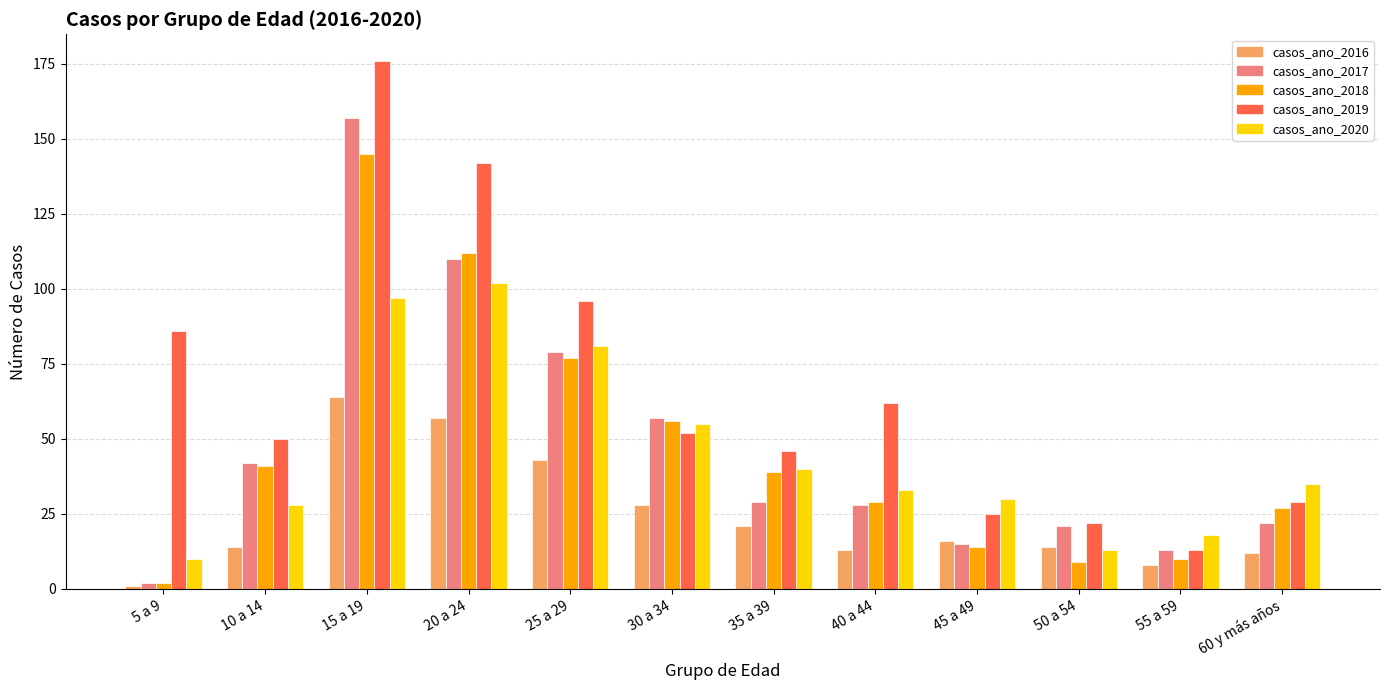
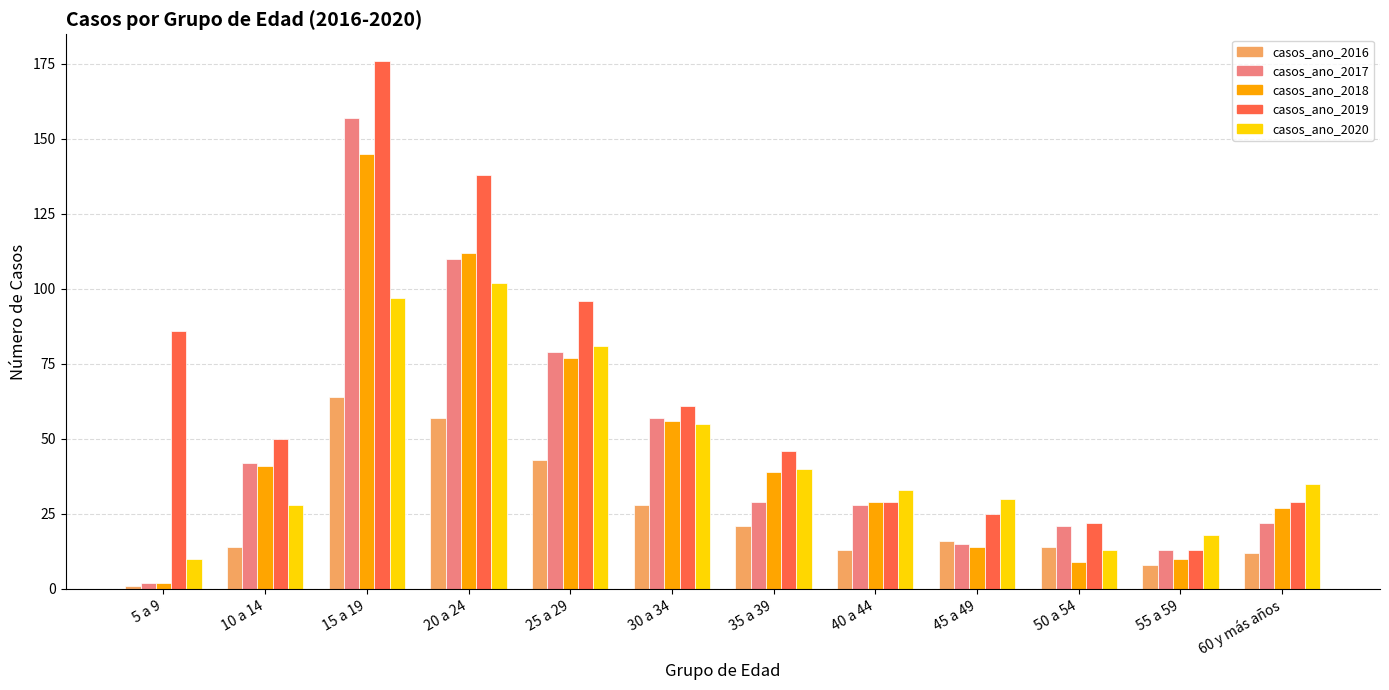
  {
    "casos_ano_2019": {
      "5 a 9": 86,
      "10 a 14": 50,
      "15 a 19": 176,
-     "20 a 24": 142,
+     "20 a 24": 138,
      "25 a 29": 96,
-     "30 a 34": 52,
+     "30 a 34": 61,
      "35 a 39": 46,
-     "40 a 44": 62,
+     "40 a 44": 29,
      "45 a 49": 25,
      "50 a 54": 22,
      "55 a 59": 13,
      "60 y más años": 29
    }
  }
